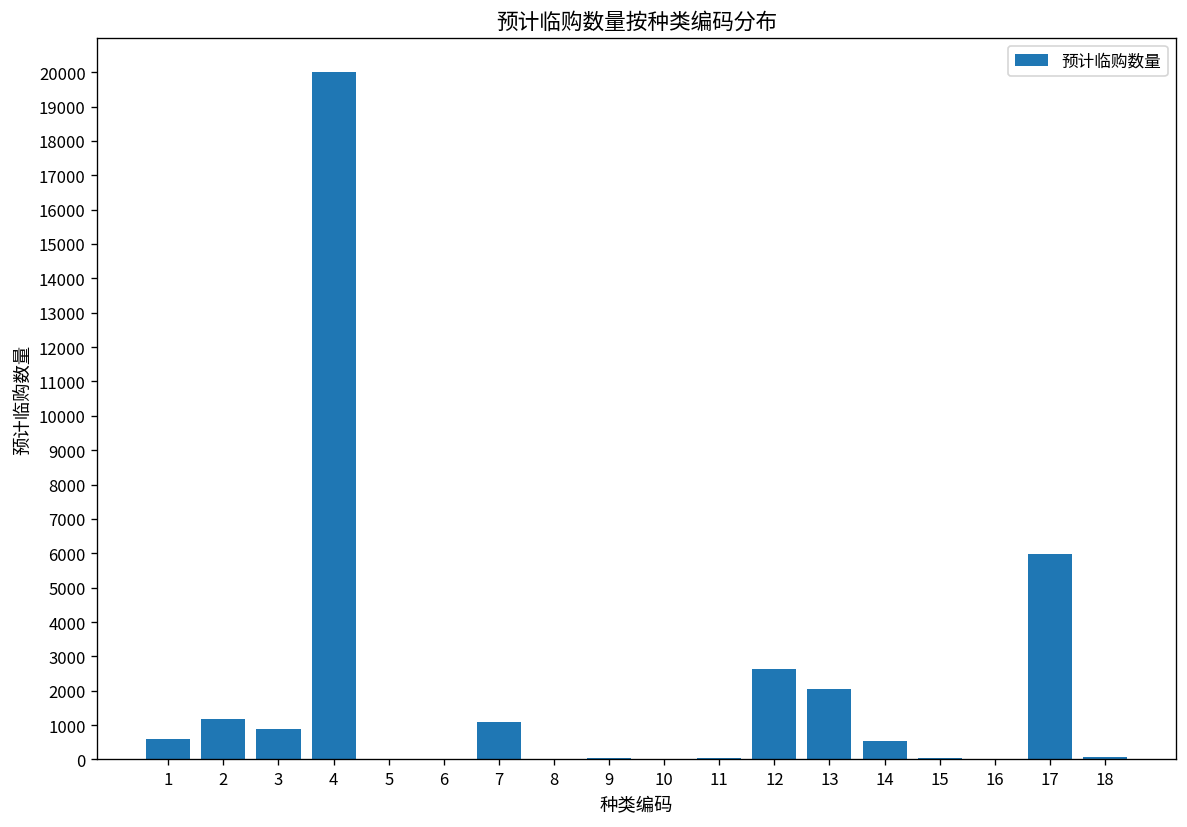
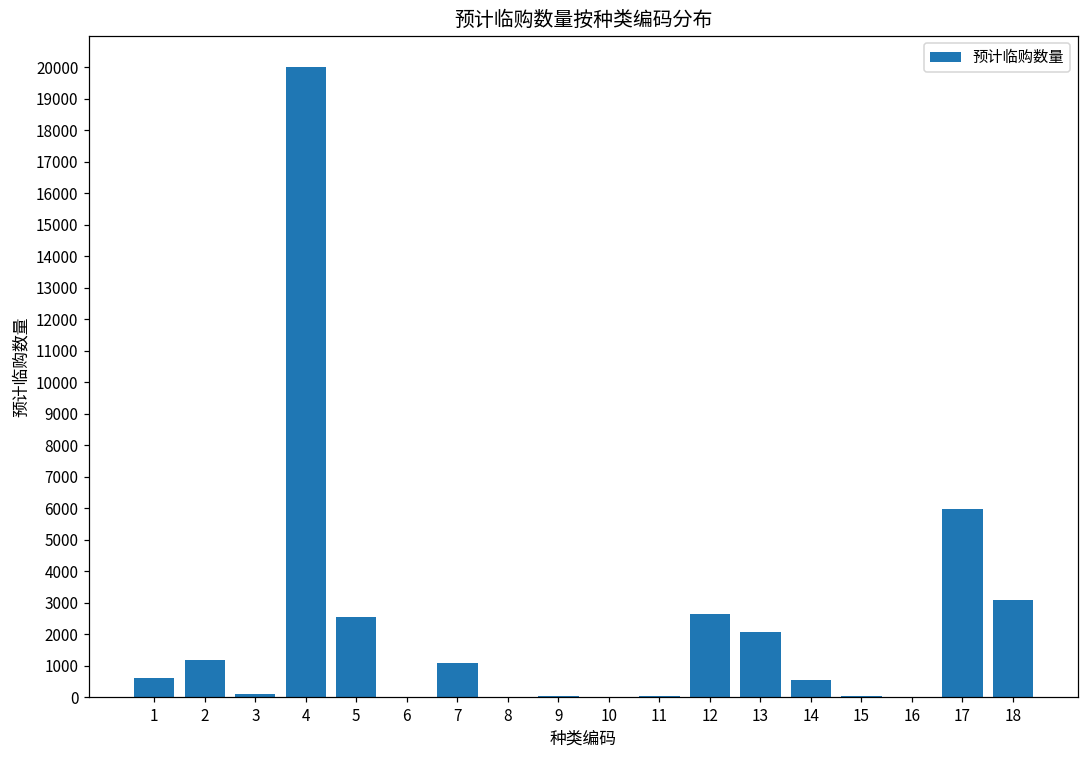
  {
    "1": 600,
    "2": 1200,
-   "3": 900,
+   "3": 100,
    "4": 20000,
-   "5": 0,
+   "5": 2500,
    "7": 1100,
    "12": 2600,
    "13": 2100,
    "14": 500,
    "17": 6000,
-   "18": 100
+   "18": 3100
  }
